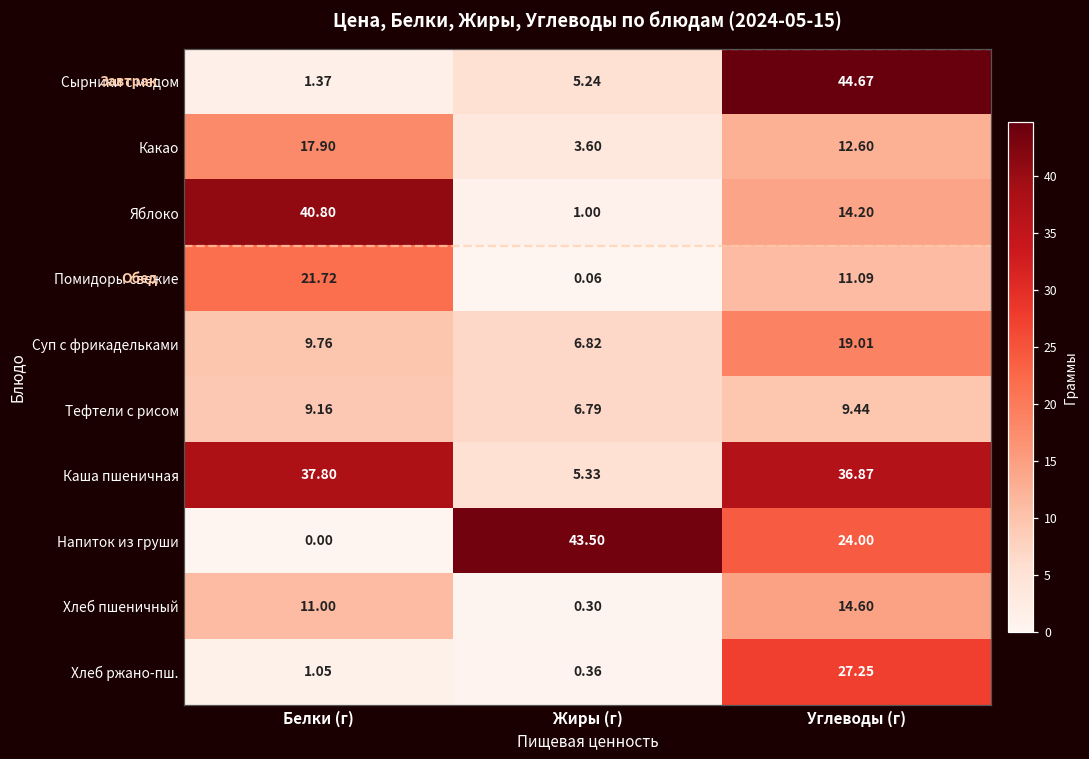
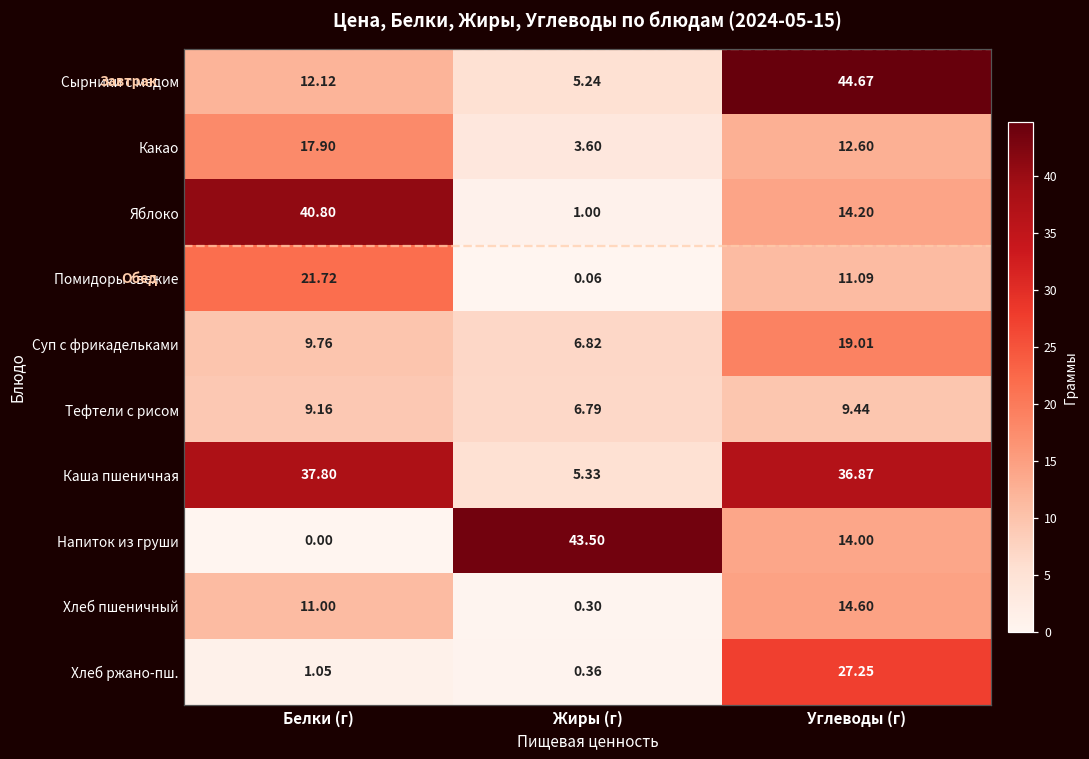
  {
    "Сырники с медом": {
-     "Белки (г)": 1.37,
+     "Белки (г)": 12.12,
      "Жиры (г)": 5.24,
      "Углеводы (г)": 44.67
    },
    "Какао": {
      "Белки (г)": 17.90,
      "Жиры (г)": 3.60,
      "Углеводы (г)": 12.60
    },
    "Яблоко": {
      "Белки (г)": 40.80,
      "Жиры (г)": 1.00,
      "Углеводы (г)": 14.20
    },
    "Помидоры свежие": {
      "Белки (г)": 21.72,
      "Жиры (г)": 0.06,
      "Углеводы (г)": 11.09
    },
    "Суп с фрикадельками": {
      "Белки (г)": 9.76,
      "Жиры (г)": 6.82,
      "Углеводы (г)": 19.01
    },
    "Тефтели с рисом": {
      "Белки (г)": 9.16,
      "Жиры (г)": 6.79,
      "Углеводы (г)": 9.44
    },
    "Каша пшеничная": {
      "Белки (г)": 37.80,
      "Жиры (г)": 5.33,
      "Углеводы (г)": 36.87
    },
    "Напиток из груши": {
      "Белки (г)": 0.00,
      "Жиры (г)": 43.50,
-     "Углеводы (г)": 24.00
+     "Углеводы (г)": 14.00
    },
    "Хлеб пшеничный": {
      "Белки (г)": 11.00,
      "Жиры (г)": 0.30,
      "Углеводы (г)": 14.60
    },
    "Хлеб ржано-пш.": {
      "Белки (г)": 1.05,
      "Жиры (г)": 0.36,
      "Углеводы (г)": 27.25
    }
  }
